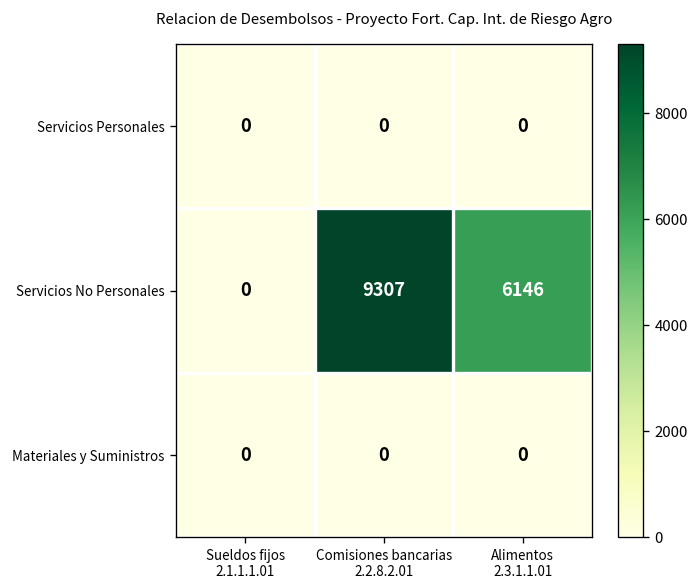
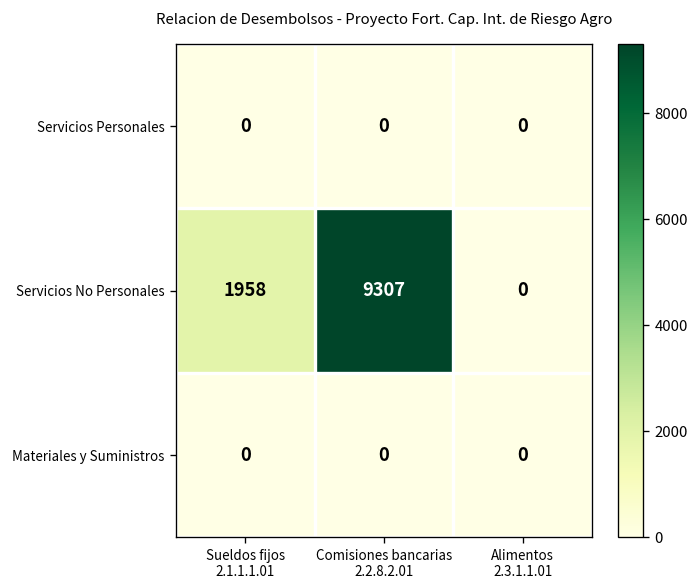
  {
    "Servicios Personales": {
      "Sueldos fijos 2.1.1.1.01": 0,
      "Comisiones bancarias 2.2.8.2.01": 0,
      "Alimentos 2.3.1.1.01": 0
    },
    "Servicios No Personales": {
-     "Sueldos fijos 2.1.1.1.01": 0,
+     "Sueldos fijos 2.1.1.1.01": 1958,
      "Comisiones bancarias 2.2.8.2.01": 9307,
-     "Alimentos 2.3.1.1.01": 6146
+     "Alimentos 2.3.1.1.01": 0
    },
    "Materiales y Suministros": {
      "Sueldos fijos 2.1.1.1.01": 0,
      "Comisiones bancarias 2.2.8.2.01": 0,
      "Alimentos 2.3.1.1.01": 0
    }
  }
